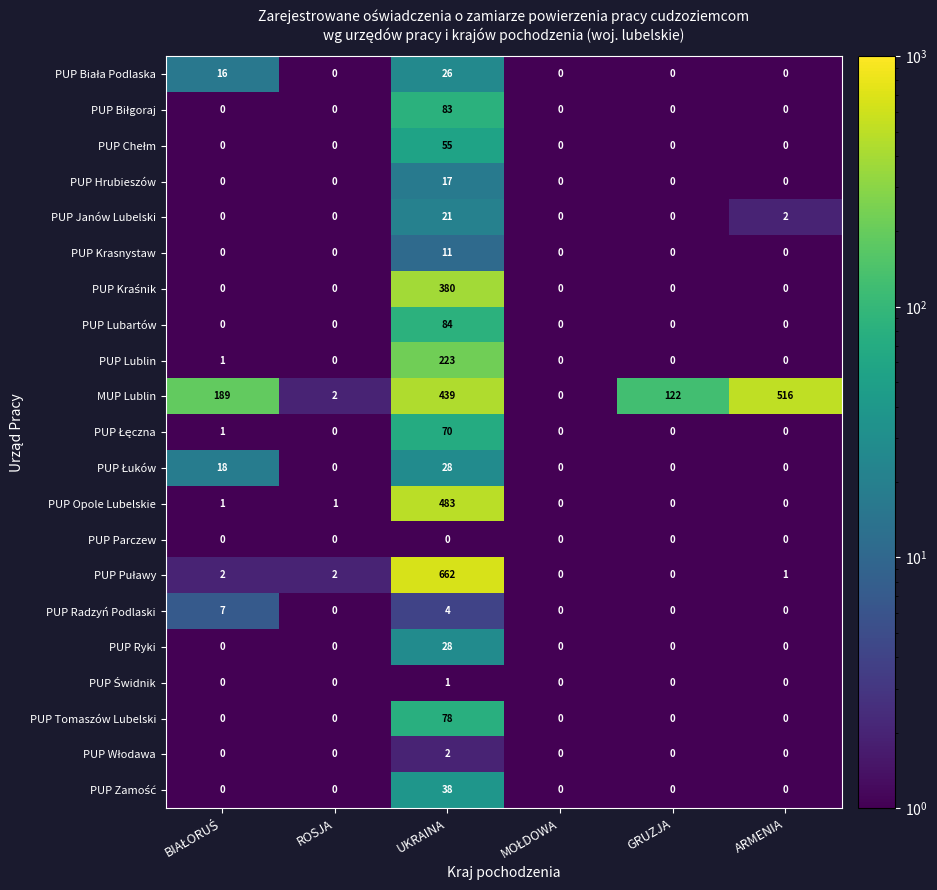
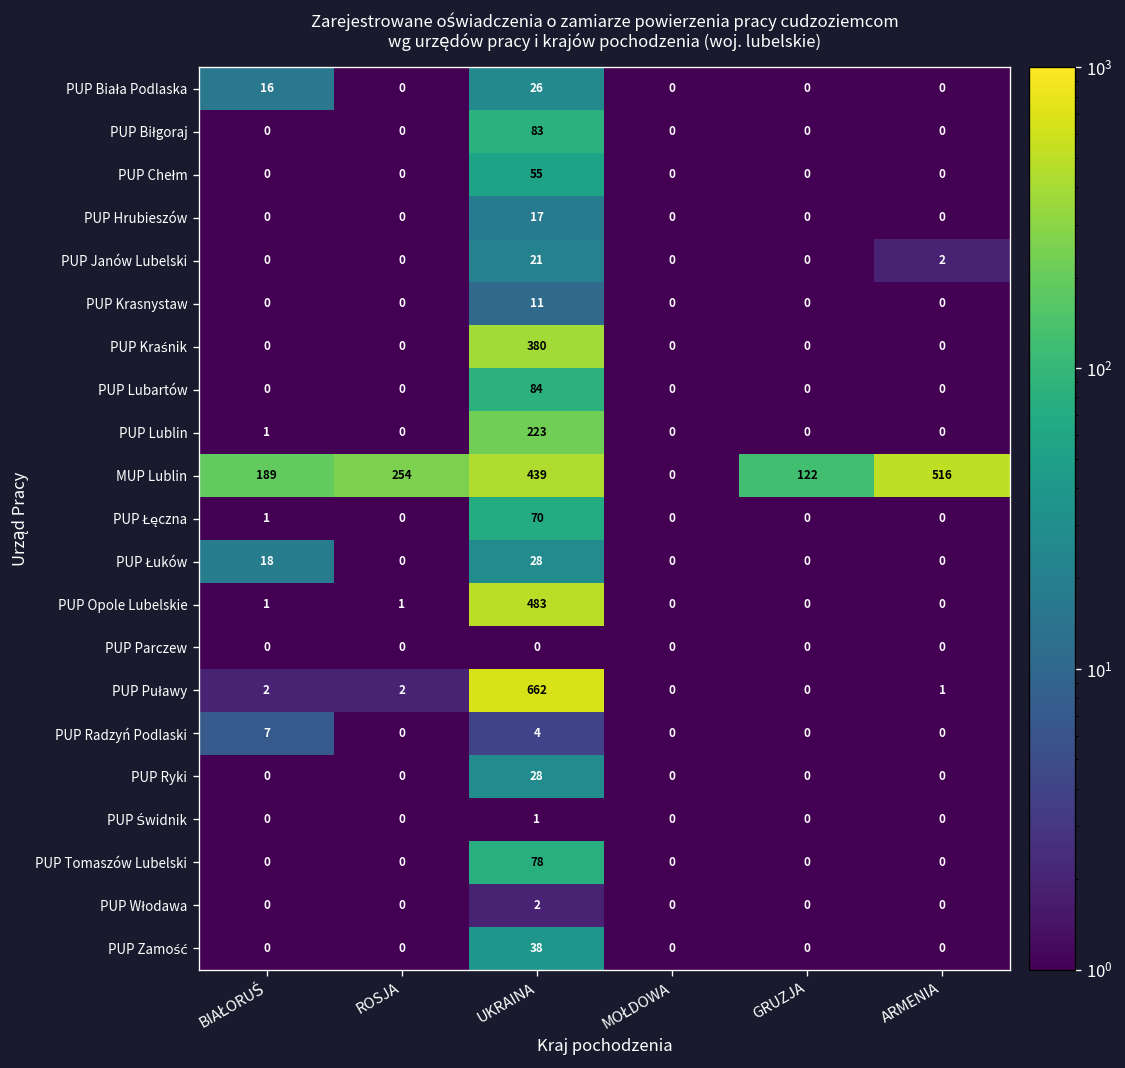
  {
    "PUP Biała Podlaska": {
      "BIAŁORUŚ": 16,
      "ROSJA": 0,
      "UKRAINA": 26,
      "MOŁDOWA": 0,
      "GRUZJA": 0,
      "ARMENIA": 0
    },
    "PUP Biłgoraj": {
      "BIAŁORUŚ": 0,
      "ROSJA": 0,
      "UKRAINA": 83,
      "MOŁDOWA": 0,
      "GRUZJA": 0,
      "ARMENIA": 0
    },
    "PUP Chełm": {
      "BIAŁORUŚ": 0,
      "ROSJA": 0,
      "UKRAINA": 55,
      "MOŁDOWA": 0,
      "GRUZJA": 0,
      "ARMENIA": 0
    },
    "PUP Hrubieszów": {
      "BIAŁORUŚ": 0,
      "ROSJA": 0,
      "UKRAINA": 17,
      "MOŁDOWA": 0,
      "GRUZJA": 0,
      "ARMENIA": 0
    },
    "PUP Janów Lubelski": {
      "BIAŁORUŚ": 0,
      "ROSJA": 0,
      "UKRAINA": 21,
      "MOŁDOWA": 0,
      "GRUZJA": 0,
      "ARMENIA": 2
    },
    "PUP Krasnystaw": {
      "BIAŁORUŚ": 0,
      "ROSJA": 0,
      "UKRAINA": 11,
      "MOŁDOWA": 0,
      "GRUZJA": 0,
      "ARMENIA": 0
    },
    "PUP Kraśnik": {
      "BIAŁORUŚ": 0,
      "ROSJA": 0,
      "UKRAINA": 380,
      "MOŁDOWA": 0,
      "GRUZJA": 0,
      "ARMENIA": 0
    },
    "PUP Lubartów": {
      "BIAŁORUŚ": 0,
      "ROSJA": 0,
      "UKRAINA": 84,
      "MOŁDOWA": 0,
      "GRUZJA": 0,
      "ARMENIA": 0
    },
    "PUP Lublin": {
      "BIAŁORUŚ": 1,
      "ROSJA": 0,
      "UKRAINA": 223,
      "MOŁDOWA": 0,
      "GRUZJA": 0,
      "ARMENIA": 0
    },
    "MUP Lublin": {
      "BIAŁORUŚ": 189,
-     "ROSJA": 2,
+     "ROSJA": 254,
      "UKRAINA": 439,
      "MOŁDOWA": 0,
      "GRUZJA": 122,
      "ARMENIA": 516
    },
    "PUP Łęczna": {
      "BIAŁORUŚ": 1,
      "ROSJA": 0,
      "UKRAINA": 70,
      "MOŁDOWA": 0,
      "GRUZJA": 0,
      "ARMENIA": 0
    },
    "PUP Łuków": {
      "BIAŁORUŚ": 18,
      "ROSJA": 0,
      "UKRAINA": 28,
      "MOŁDOWA": 0,
      "GRUZJA": 0,
      "ARMENIA": 0
    },
    "PUP Opole Lubelskie": {
      "BIAŁORUŚ": 1,
      "ROSJA": 1,
      "UKRAINA": 483,
      "MOŁDOWA": 0,
      "GRUZJA": 0,
      "ARMENIA": 0
    },
    "PUP Parczew": {
      "BIAŁORUŚ": 0,
      "ROSJA": 0,
      "UKRAINA": 0,
      "MOŁDOWA": 0,
      "GRUZJA": 0,
      "ARMENIA": 0
    },
    "PUP Puławy": {
      "BIAŁORUŚ": 2,
      "ROSJA": 2,
      "UKRAINA": 662,
      "MOŁDOWA": 0,
      "GRUZJA": 0,
      "ARMENIA": 1
    },
    "PUP Radzyń Podlaski": {
      "BIAŁORUŚ": 7,
      "ROSJA": 0,
      "UKRAINA": 4,
      "MOŁDOWA": 0,
      "GRUZJA": 0,
      "ARMENIA": 0
    },
    "PUP Ryki": {
      "BIAŁORUŚ": 0,
      "ROSJA": 0,
      "UKRAINA": 28,
      "MOŁDOWA": 0,
      "GRUZJA": 0,
      "ARMENIA": 0
    },
    "PUP Świdnik": {
      "BIAŁORUŚ": 0,
      "ROSJA": 0,
      "UKRAINA": 1,
      "MOŁDOWA": 0,
      "GRUZJA": 0,
      "ARMENIA": 0
    },
    "PUP Tomaszów Lubelski": {
      "BIAŁORUŚ": 0,
      "ROSJA": 0,
      "UKRAINA": 78,
      "MOŁDOWA": 0,
      "GRUZJA": 0,
      "ARMENIA": 0
    },
    "PUP Włodawa": {
      "BIAŁORUŚ": 0,
      "ROSJA": 0,
      "UKRAINA": 2,
      "MOŁDOWA": 0,
      "GRUZJA": 0,
      "ARMENIA": 0
    },
    "PUP Zamość": {
      "BIAŁORUŚ": 0,
      "ROSJA": 0,
      "UKRAINA": 38,
      "MOŁDOWA": 0,
      "GRUZJA": 0,
      "ARMENIA": 0
    }
  }
